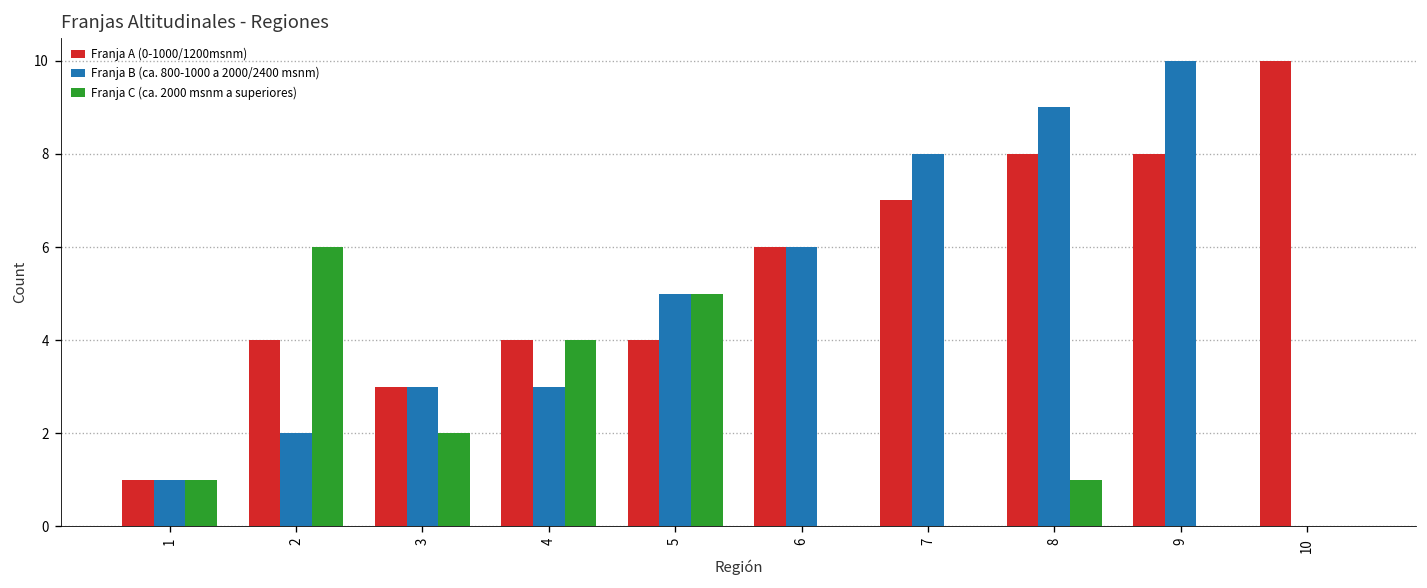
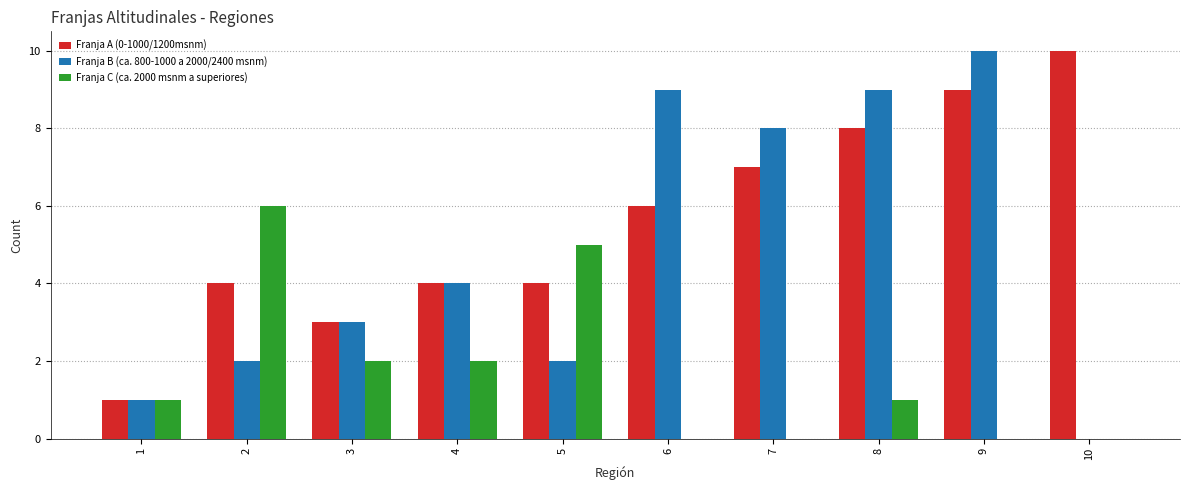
  {
    "Franja A (0-1000/1200msnm)": {
      "1": 1,
      "2": 4,
      "3": 3,
      "4": 4,
      "5": 4,
      "6": 6,
      "7": 7,
      "8": 8,
-     "9": 8,
+     "9": 9,
      "10": 10
    },
    "Franja B (ca. 800-1000 a 2000/2400 msnm)": {
      "1": 1,
      "2": 2,
      "3": 3,
-     "4": 3,
-     "5": 5,
-     "6": 6,
+     "4": 4,
+     "5": 2,
+     "6": 9,
      "7": 8,
      "8": 9,
      "9": 10,
      "10": 0
    },
    "Franja C (ca. 2000 msnm a superiores)": {
      "1": 1,
      "2": 6,
      "3": 2,
-     "4": 4,
+     "4": 2,
      "5": 5,
      "6": 0,
      "7": 0,
      "8": 1,
      "9": 0,
      "10": 0
    }
  }
